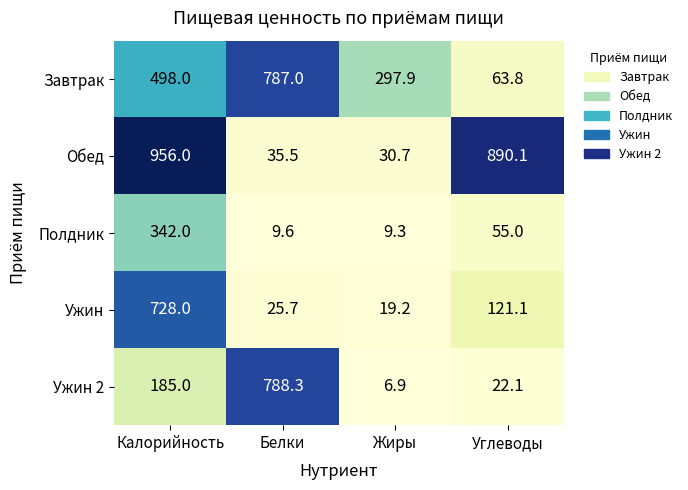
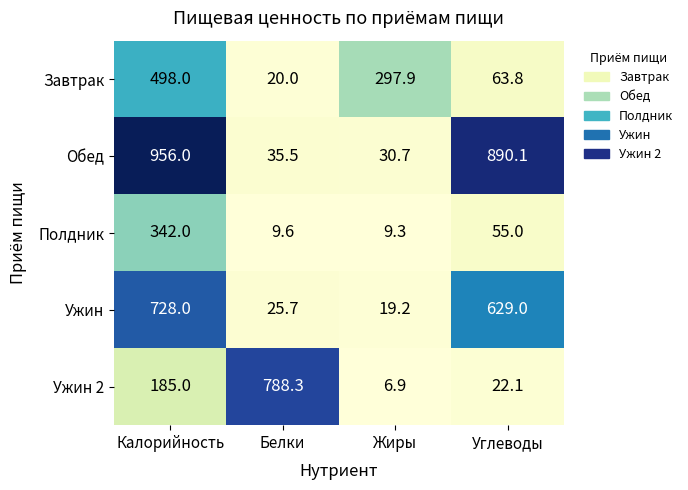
  {
    "Завтрак": {
      "Калорийность": 498.0,
-     "Белки": 787.0,
+     "Белки": 20.0,
      "Жиры": 297.9,
      "Углеводы": 63.8
    },
    "Обед": {
      "Калорийность": 956.0,
      "Белки": 35.5,
      "Жиры": 30.7,
      "Углеводы": 890.1
    },
    "Полдник": {
      "Калорийность": 342.0,
      "Белки": 9.6,
      "Жиры": 9.3,
      "Углеводы": 55.0
    },
    "Ужин": {
      "Калорийность": 728.0,
      "Белки": 25.7,
      "Жиры": 19.2,
-     "Углеводы": 121.1
+     "Углеводы": 629.0
    },
    "Ужин 2": {
      "Калорийность": 185.0,
      "Белки": 788.3,
      "Жиры": 6.9,
      "Углеводы": 22.1
    }
  }
